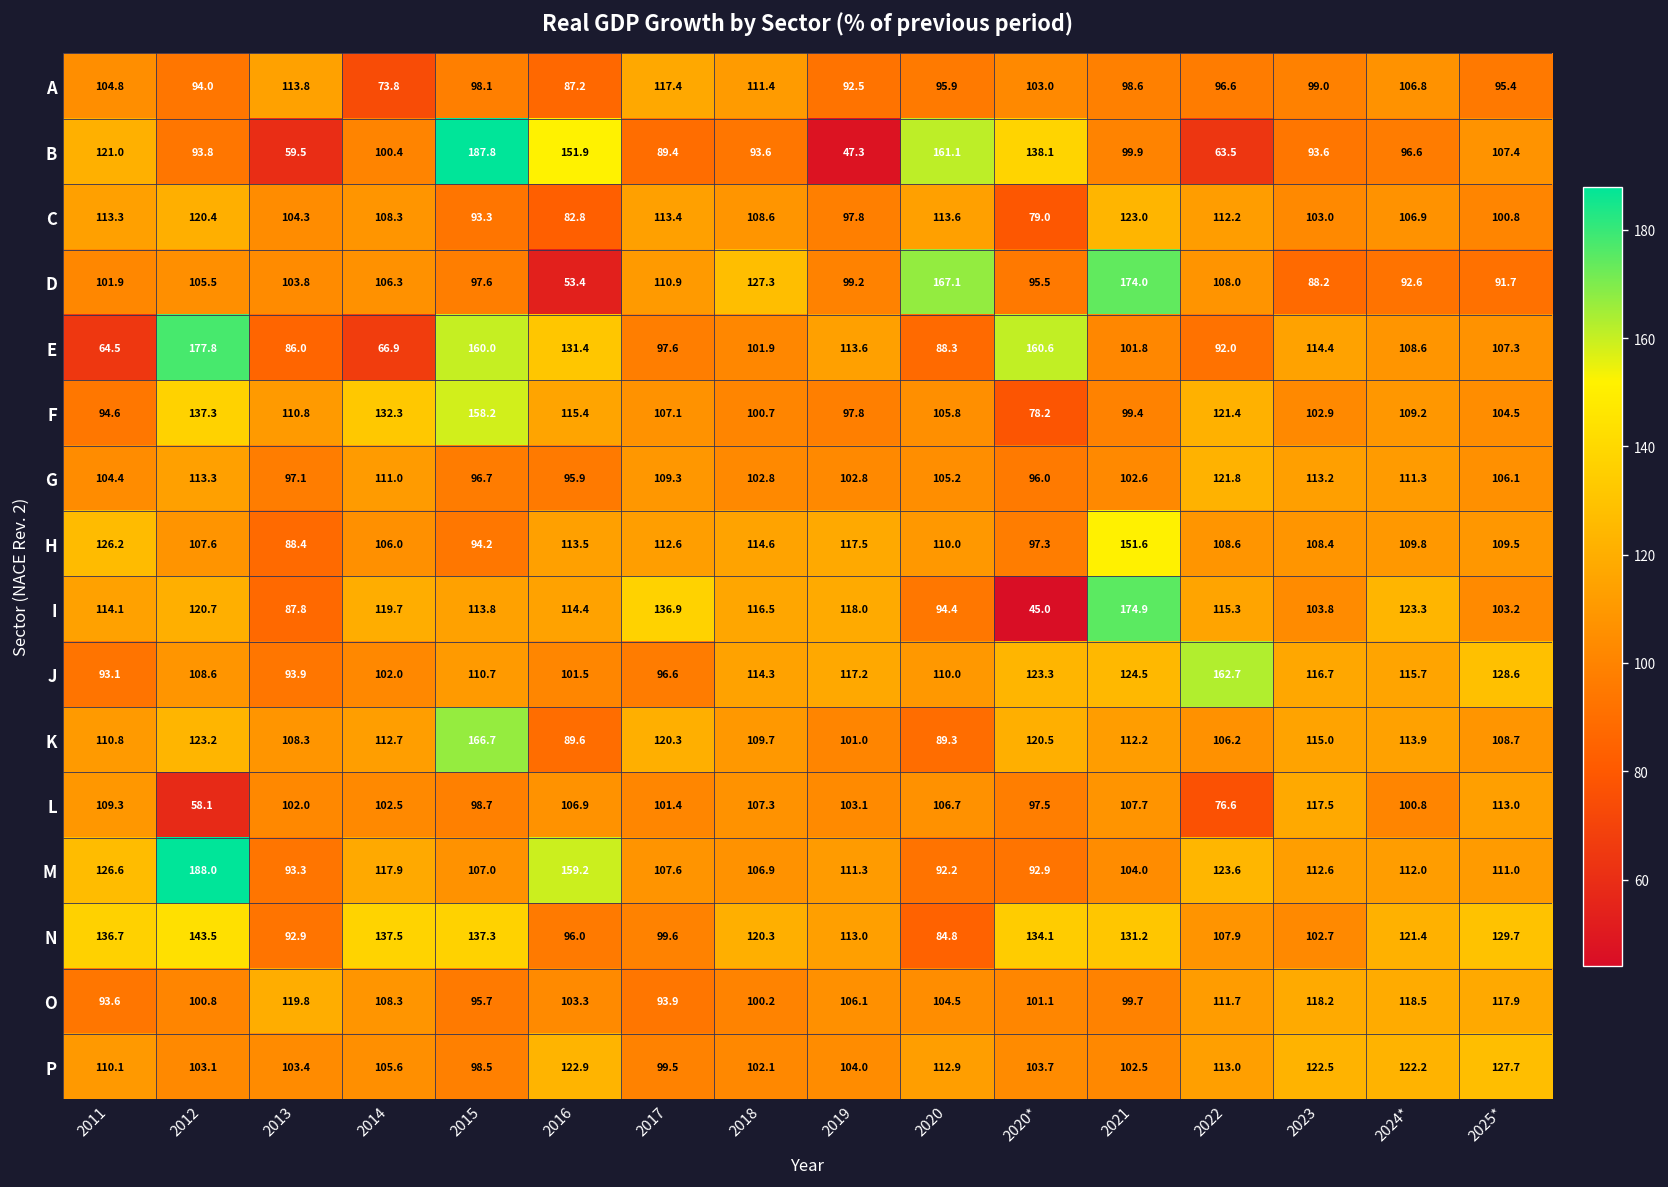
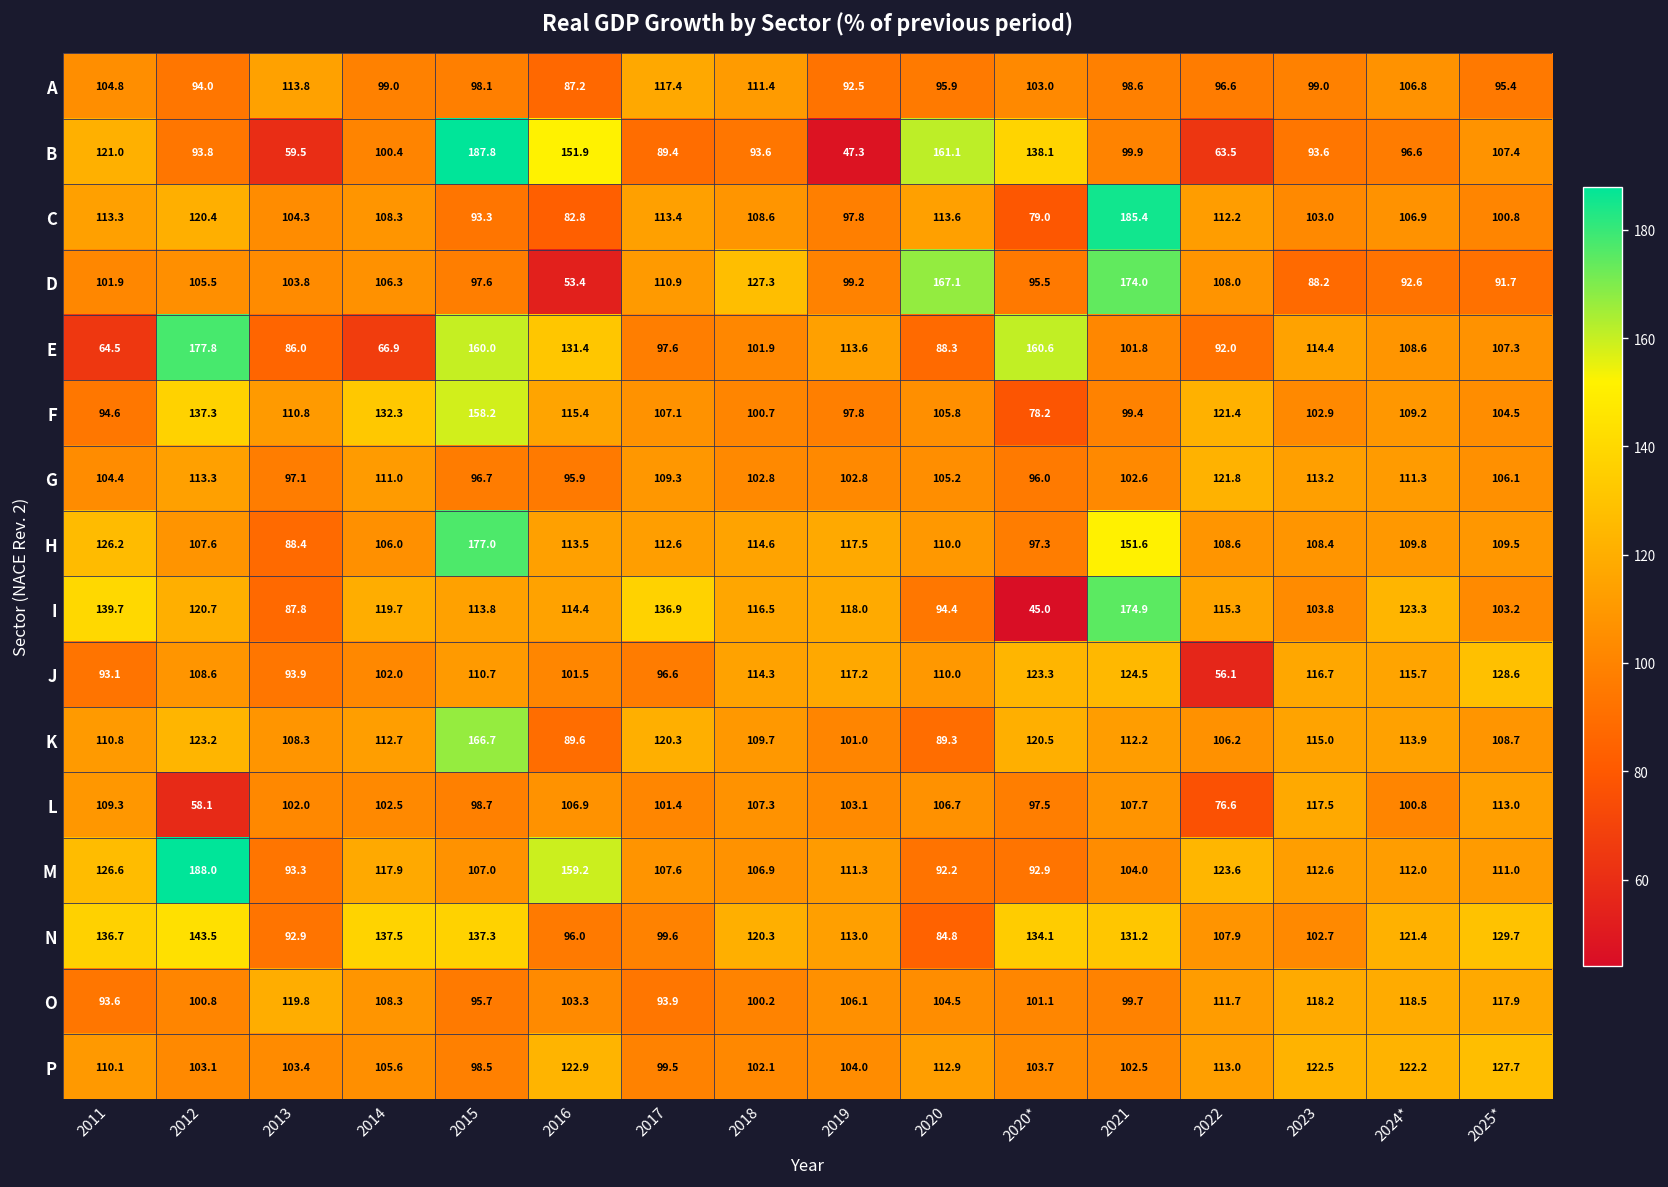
  {
    "A": {
      "2011": 104.8,
      "2012": 94.0,
      "2013": 113.8,
-     "2014": 73.8,
+     "2014": 99.0,
      "2015": 98.1,
      "2016": 87.2,
      "2017": 117.4,
      "2018": 111.4,
      "2019": 92.5,
      "2020": 95.9,
      "2020*": 103.0,
      "2021": 98.6,
      "2022": 96.6,
      "2023": 99.0,
      "2024*": 106.8,
      "2025*": 95.4
    },
    "C": {
      "2011": 113.3,
      "2012": 120.4,
      "2013": 104.3,
      "2014": 108.3,
      "2015": 93.3,
      "2016": 82.8,
      "2017": 113.4,
      "2018": 108.6,
      "2019": 97.8,
      "2020": 113.6,
      "2020*": 79.0,
-     "2021": 123.0,
+     "2021": 185.4,
      "2022": 112.2,
      "2023": 103.0,
      "2024*": 106.9,
      "2025*": 100.8
    },
    "H": {
      "2011": 126.2,
      "2012": 107.6,
      "2013": 88.4,
      "2014": 106.0,
-     "2015": 94.2,
+     "2015": 177.0,
      "2016": 113.5,
      "2017": 112.6,
      "2018": 114.6,
      "2019": 117.5,
      "2020": 110.0,
      "2020*": 97.3,
      "2021": 151.6,
      "2022": 108.6,
      "2023": 108.4,
      "2024*": 109.8,
      "2025*": 109.5
    },
    "I": {
-     "2011": 114.1,
+     "2011": 139.7,
      "2012": 120.7,
      "2013": 87.8,
      "2014": 119.7,
      "2015": 113.8,
      "2016": 114.4,
      "2017": 136.9,
      "2018": 116.5,
      "2019": 118.0,
      "2020": 94.4,
      "2020*": 45.0,
      "2021": 174.9,
      "2022": 115.3,
      "2023": 103.8,
      "2024*": 123.3,
      "2025*": 103.2
    },
    "J": {
      "2011": 93.1,
      "2012": 108.6,
      "2013": 93.9,
      "2014": 102.0,
      "2015": 110.7,
      "2016": 101.5,
      "2017": 96.6,
      "2018": 114.3,
      "2019": 117.2,
      "2020": 110.0,
      "2020*": 123.3,
      "2021": 124.5,
-     "2022": 162.7,
+     "2022": 56.1,
      "2023": 116.7,
      "2024*": 115.7,
      "2025*": 128.6
    }
  }
